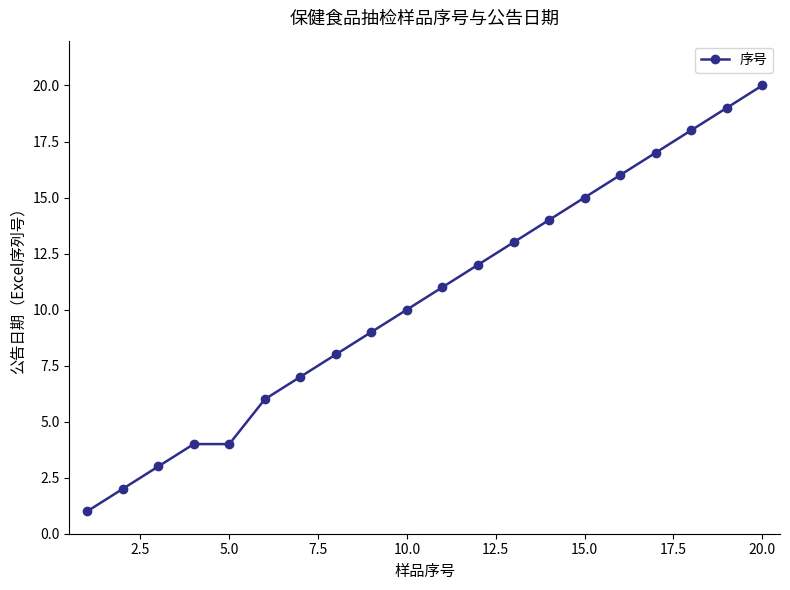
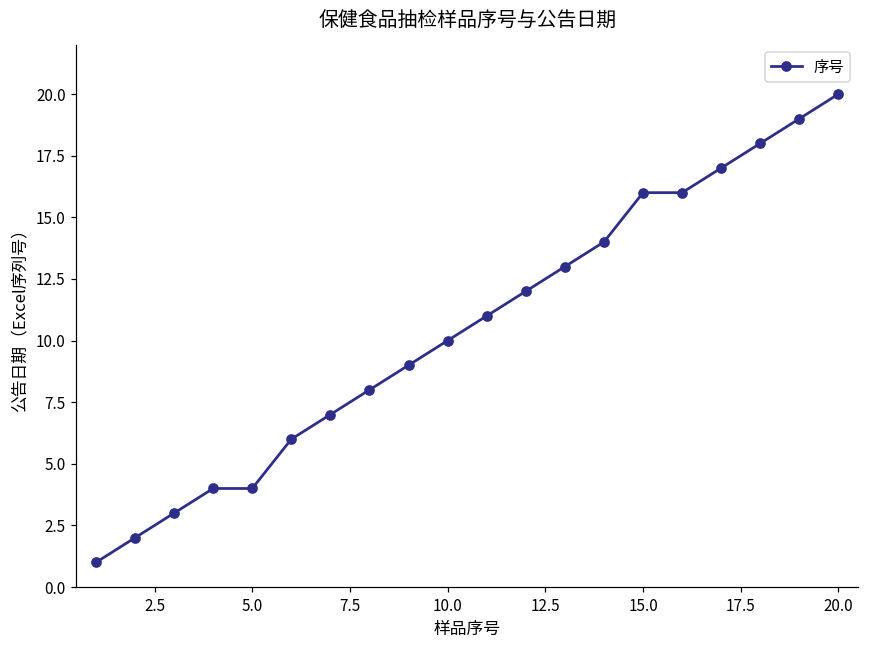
  {
    "5.0": 4,
    "10.0": 10,
-   "15.0": 15,
+   "15.0": 16,
    "20.0": 20
  }
